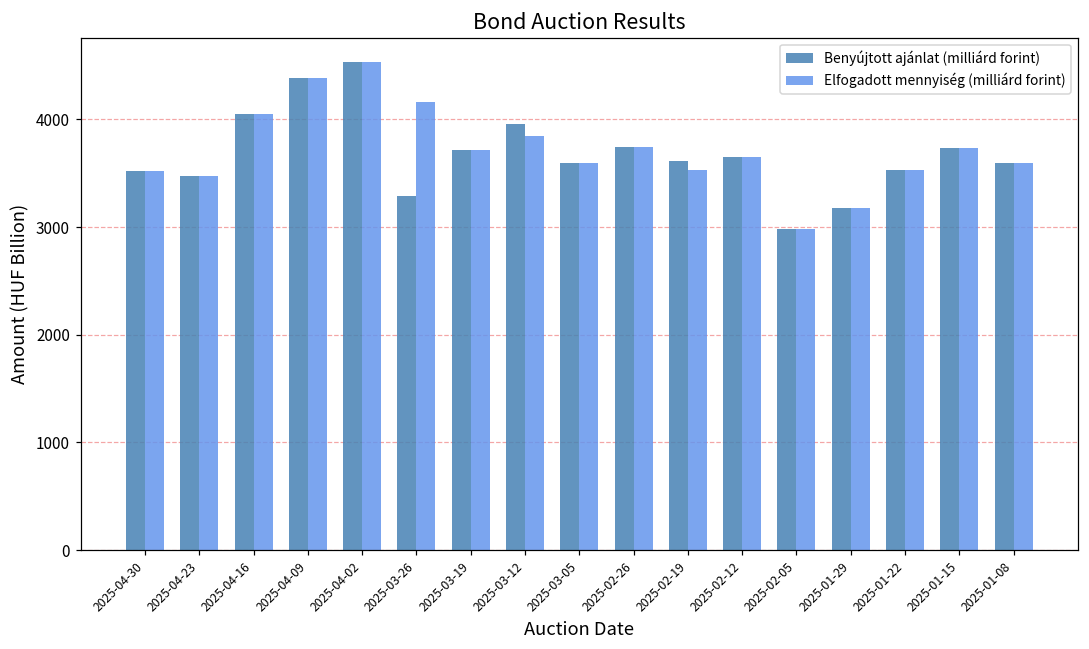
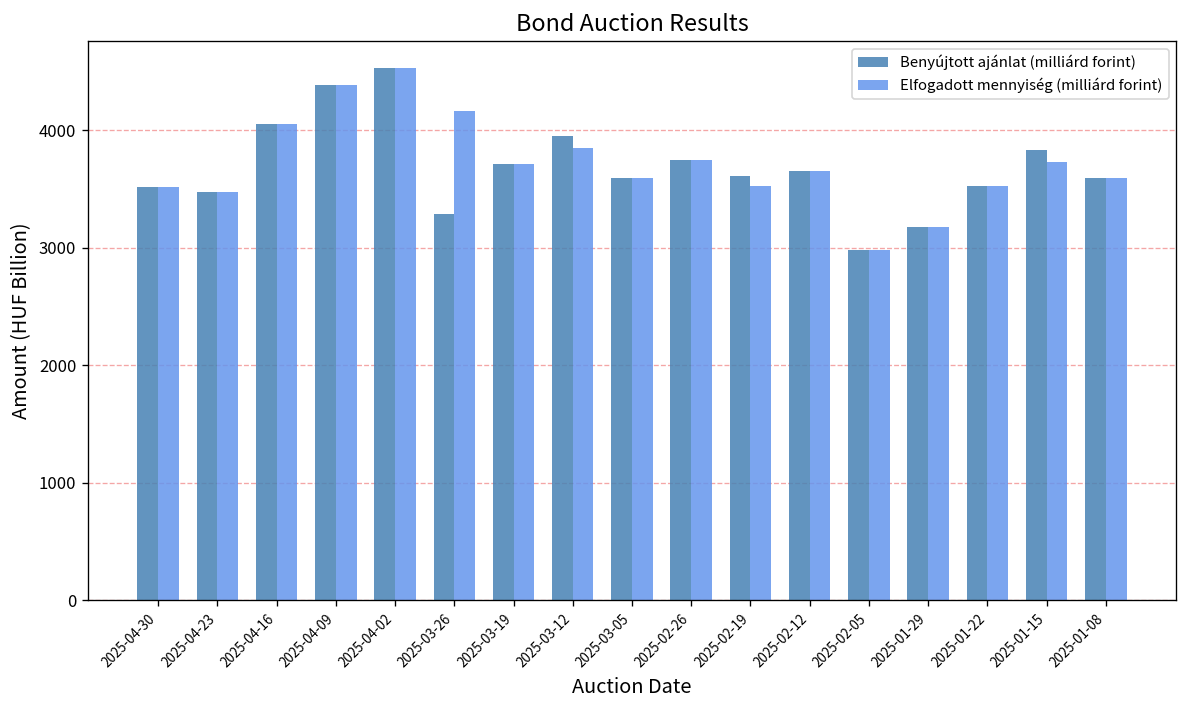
  {
    "Benyújtott ajánlat (milliárd forint)": {
      "2025-04-30": 3500,
      "2025-04-23": 3500,
      "2025-04-16": 4100,
      "2025-04-09": 4400,
      "2025-04-02": 4500,
      "2025-03-26": 3300,
      "2025-03-19": 3700,
      "2025-03-12": 4000,
      "2025-03-05": 3600,
      "2025-02-26": 3700,
      "2025-02-19": 3600,
      "2025-02-12": 3600,
      "2025-02-05": 3000,
      "2025-01-29": 3200,
      "2025-01-22": 3500,
-     "2025-01-15": 3700,
+     "2025-01-15": 3800,
      "2025-01-08": 3600
    },
    "Elfogadott mennyiség (milliárd forint)": {
      "2025-04-30": 3500,
      "2025-04-23": 3500,
      "2025-04-16": 4100,
      "2025-04-09": 4400,
      "2025-04-02": 4500,
      "2025-03-26": 4200,
      "2025-03-19": 3700,
      "2025-03-12": 3800,
      "2025-03-05": 3600,
      "2025-02-26": 3700,
      "2025-02-19": 3500,
      "2025-02-12": 3600,
      "2025-02-05": 3000,
      "2025-01-29": 3200,
      "2025-01-22": 3500,
      "2025-01-15": 3700,
      "2025-01-08": 3600
    }
  }
